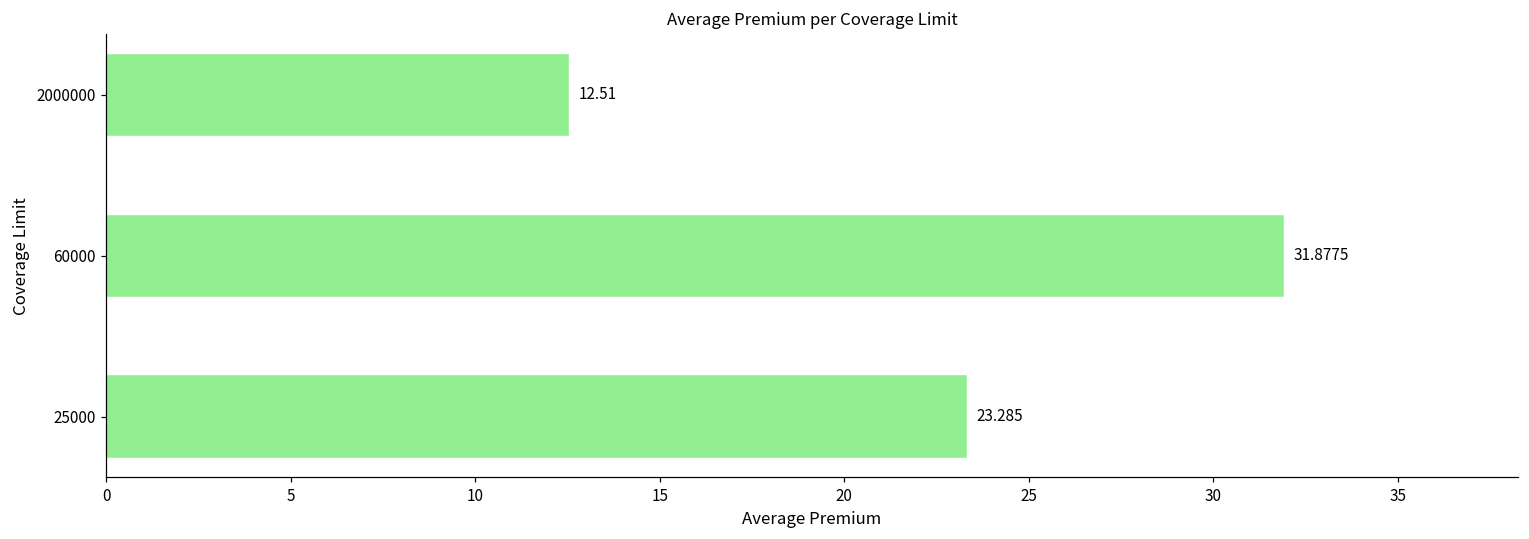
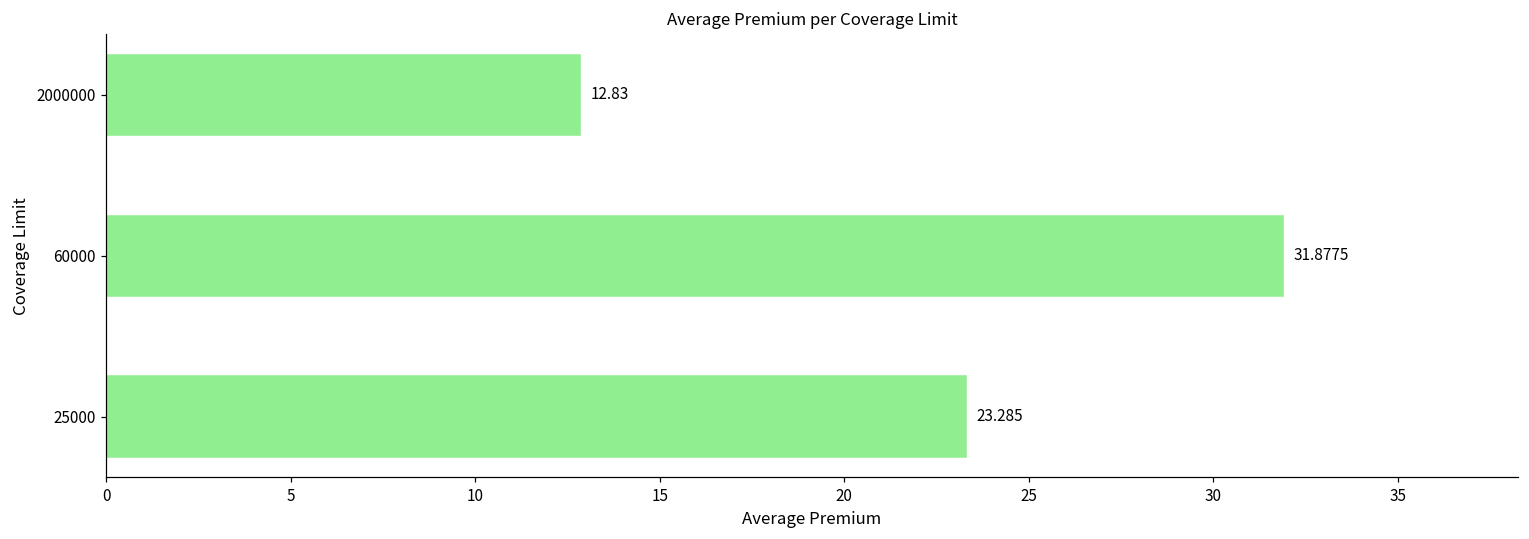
  {
-   "2000000": 12.51,
+   "2000000": 12.83,
    "60000": 31.8775,
    "25000": 23.285
  }
